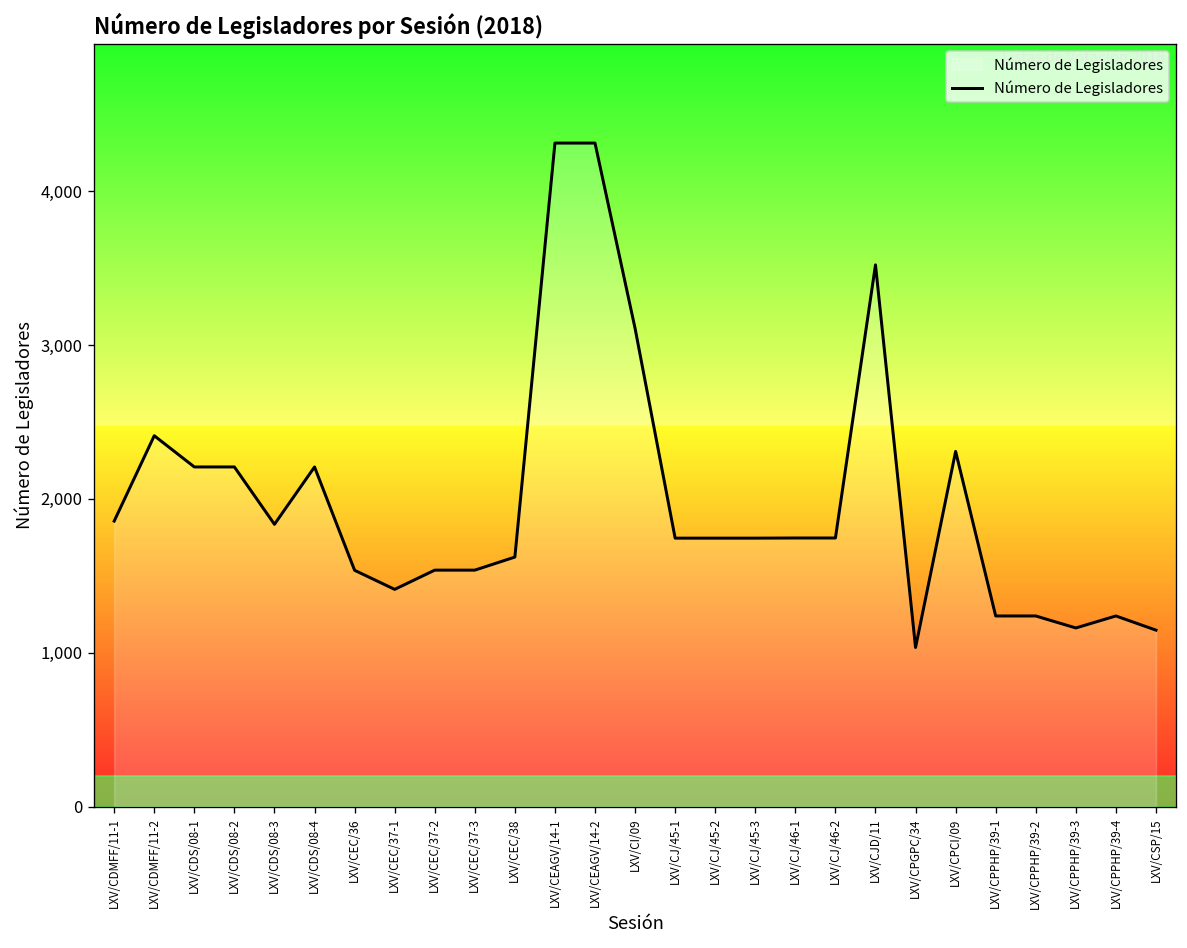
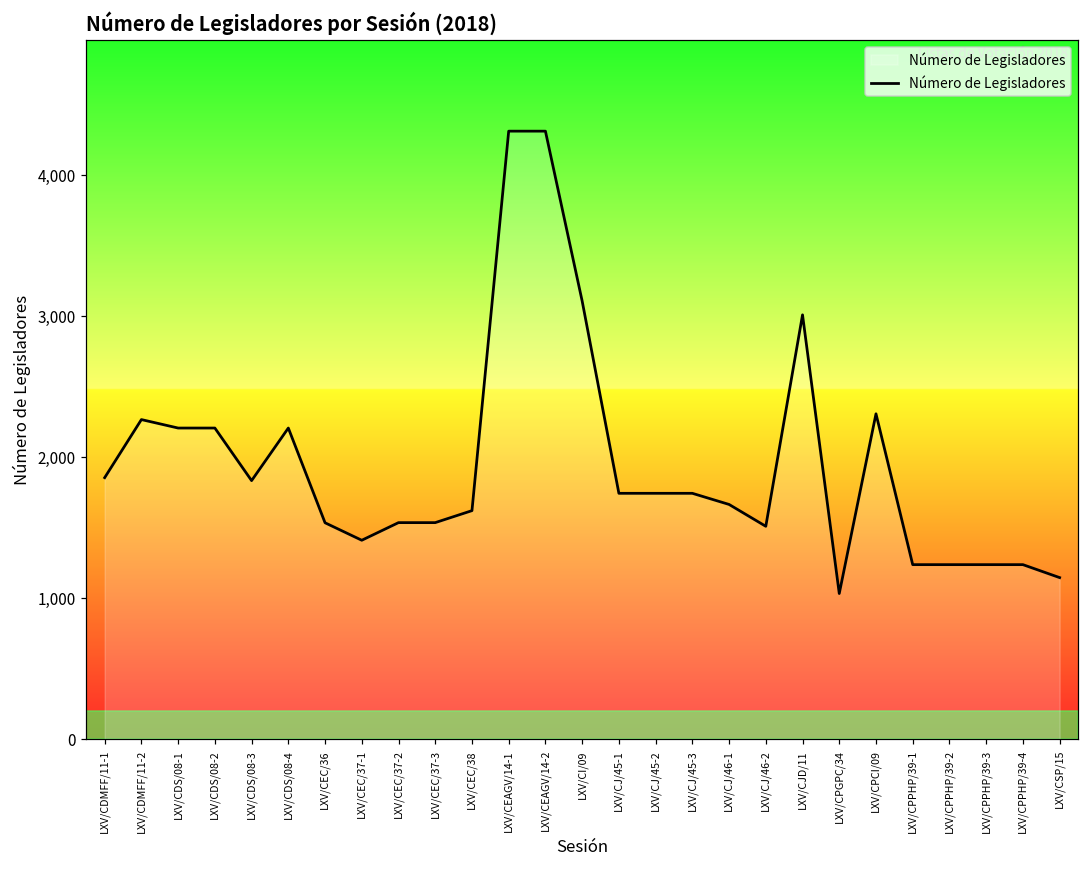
  {
    "LXV/CDMFF/11-1": "1,860",
-   "LXV/CDMFF/11-2": "2,410",
+   "LXV/CDMFF/11-2": "2,270",
    "LXV/CDS/08-1": "2,210",
    "LXV/CDS/08-2": "2,210",
    "LXV/CDS/08-3": "1,840",
    "LXV/CDS/08-4": "2,210",
    "LXV/CEC/36": "1,540",
    "LXV/CEC/37-1": "1,410",
    "LXV/CEC/37-2": "1,540",
    "LXV/CEC/37-3": "1,540",
    "LXV/CEC/38": "1,620",
    "LXV/CEAGV/14-1": "4,310",
    "LXV/CEAGV/14-2": "4,310",
    "LXV/CI/09": "3,110",
    "LXV/CJ/45-1": "1,750",
    "LXV/CJ/45-2": "1,750",
    "LXV/CJ/45-3": "1,750",
-   "LXV/CJ/46-1": "1,750",
-   "LXV/CJ/46-2": "1,750",
-   "LXV/CJD/11": "3,520",
+   "LXV/CJ/46-1": "1,670",
+   "LXV/CJ/46-2": "1,510",
+   "LXV/CJD/11": "3,010",
    "LXV/CPGPC/34": "1,030",
    "LXV/CPCI/09": "2,310",
    "LXV/CPPHP/39-1": "1,240",
    "LXV/CPPHP/39-2": "1,240",
-   "LXV/CPPHP/39-3": "1,160",
+   "LXV/CPPHP/39-3": "1,240",
    "LXV/CPPHP/39-4": "1,240",
    "LXV/CSP/15": "1,150"
  }
